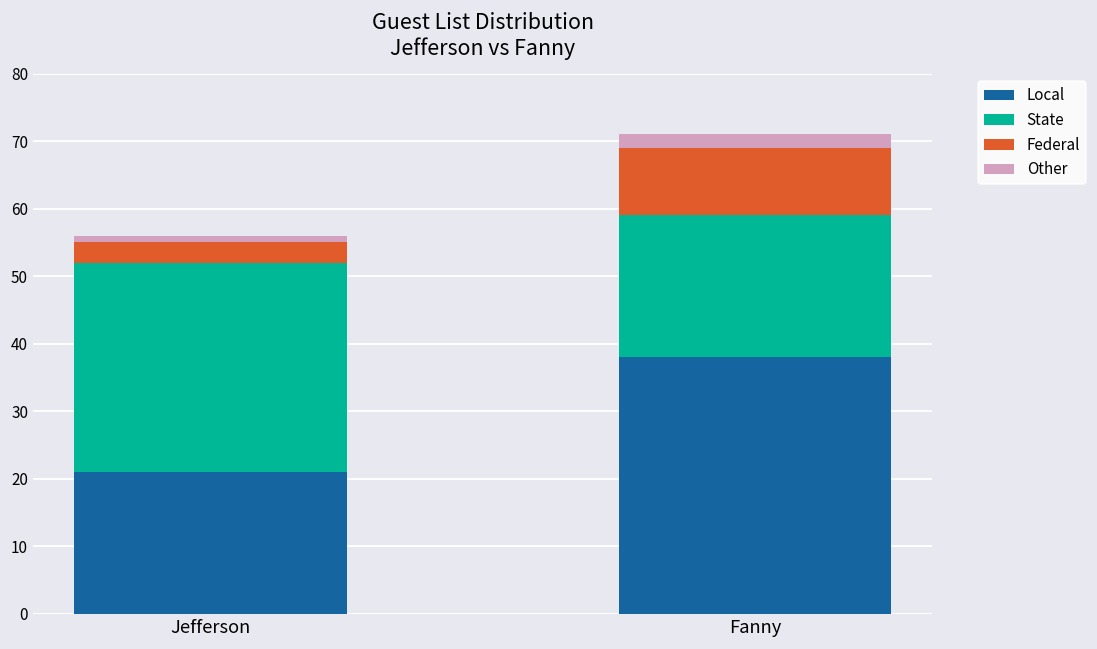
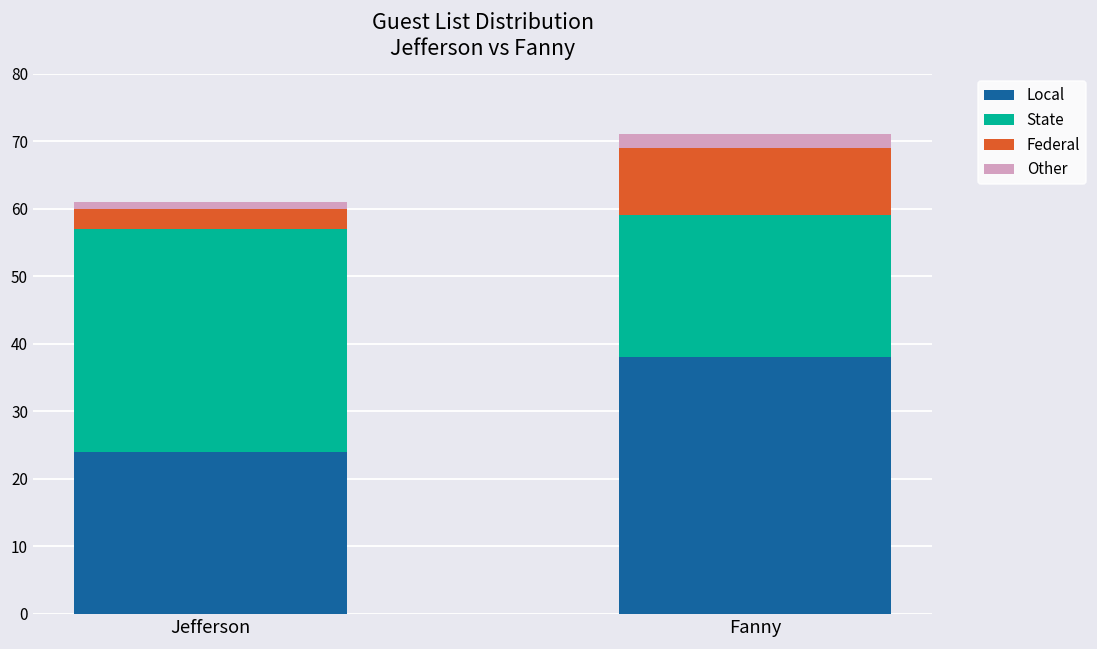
  {
    "Local": {
-     "Jefferson": 21,
+     "Jefferson": 24,
      "Fanny": 38
    },
    "State": {
-     "Jefferson": 31,
+     "Jefferson": 33,
      "Fanny": 21
    },
    "Federal": {
      "Jefferson": 3,
      "Fanny": 10
    },
    "Other": {
      "Jefferson": 1,
      "Fanny": 2
    }
  }
